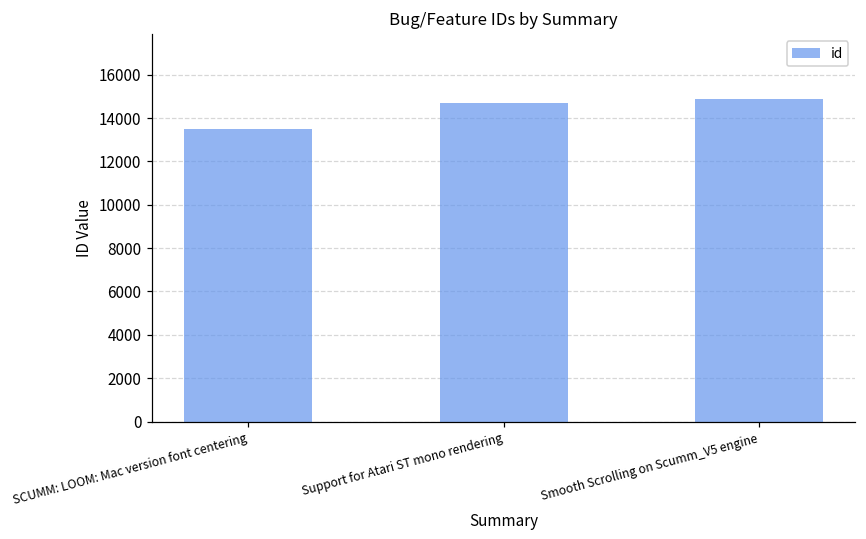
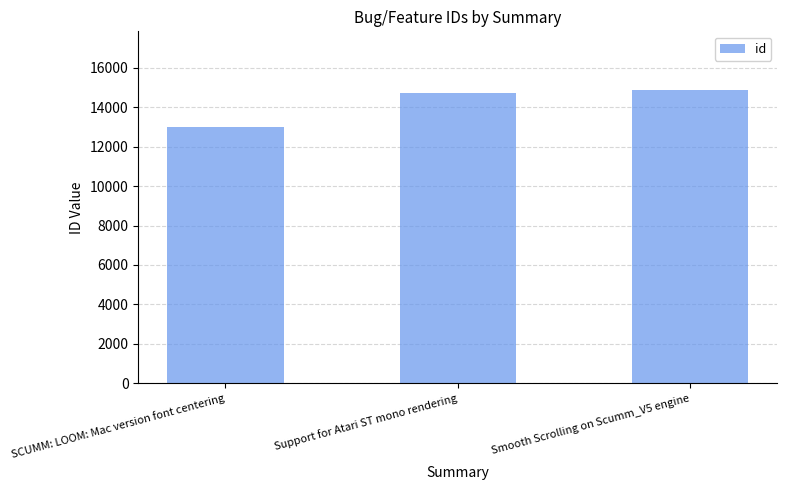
  {
-   "SCUMM: LOOM: Mac version font centering": 13500,
+   "SCUMM: LOOM: Mac version font centering": 13000,
    "Support for Atari ST mono rendering": 14700,
    "Smooth Scrolling on Scumm_V5 engine": 14900
  }
